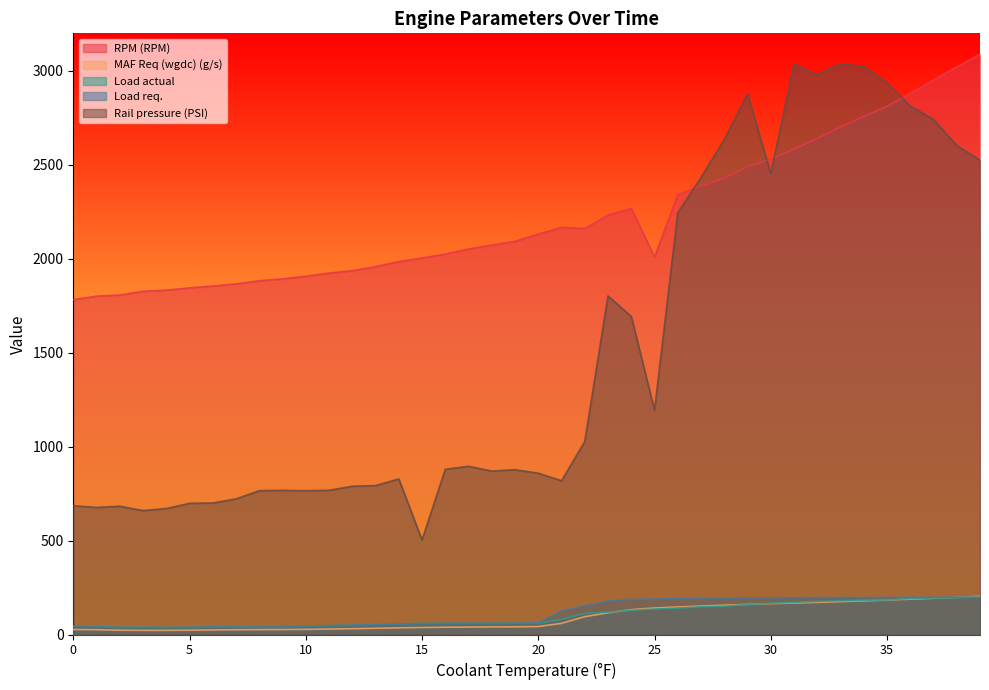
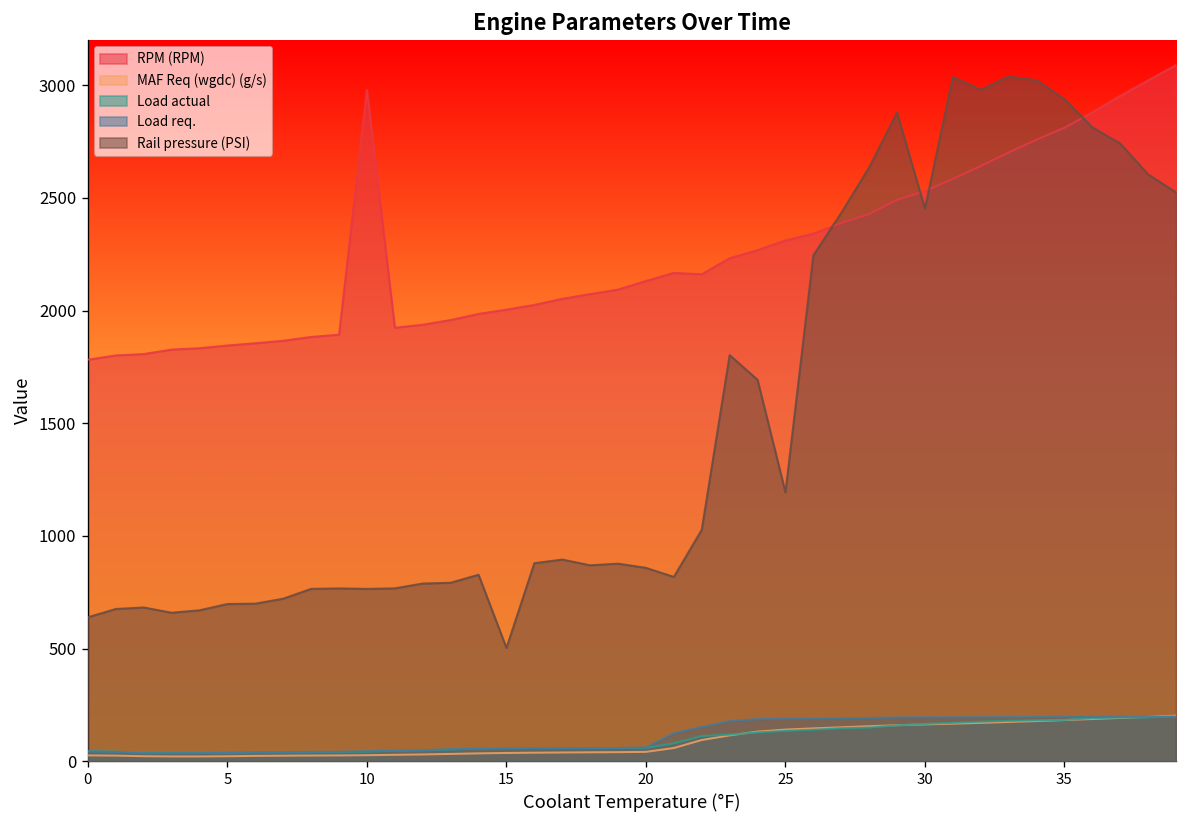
  {
    "RPM (RPM)": {
      "0": 1780,
      "5": 1850,
-     "10": 1910,
+     "10": 2980,
      "15": 2000,
      "20": 2130,
-     "25": 2010,
+     "25": 2310,
      "30": 2530,
      "35": 2810
    },
    "MAF Req (wgdc) (g/s)": {
      "0": 30,
      "5": 20,
      "10": 30,
      "15": 40,
      "20": 40
    },
    "Rail pressure (PSI)": {
-     "0": 690,
+     "0": 640,
      "5": 700,
      "10": 770,
      "15": 500,
      "20": 860,
      "25": 1190,
      "30": 2450,
      "35": 2940
    }
  }
